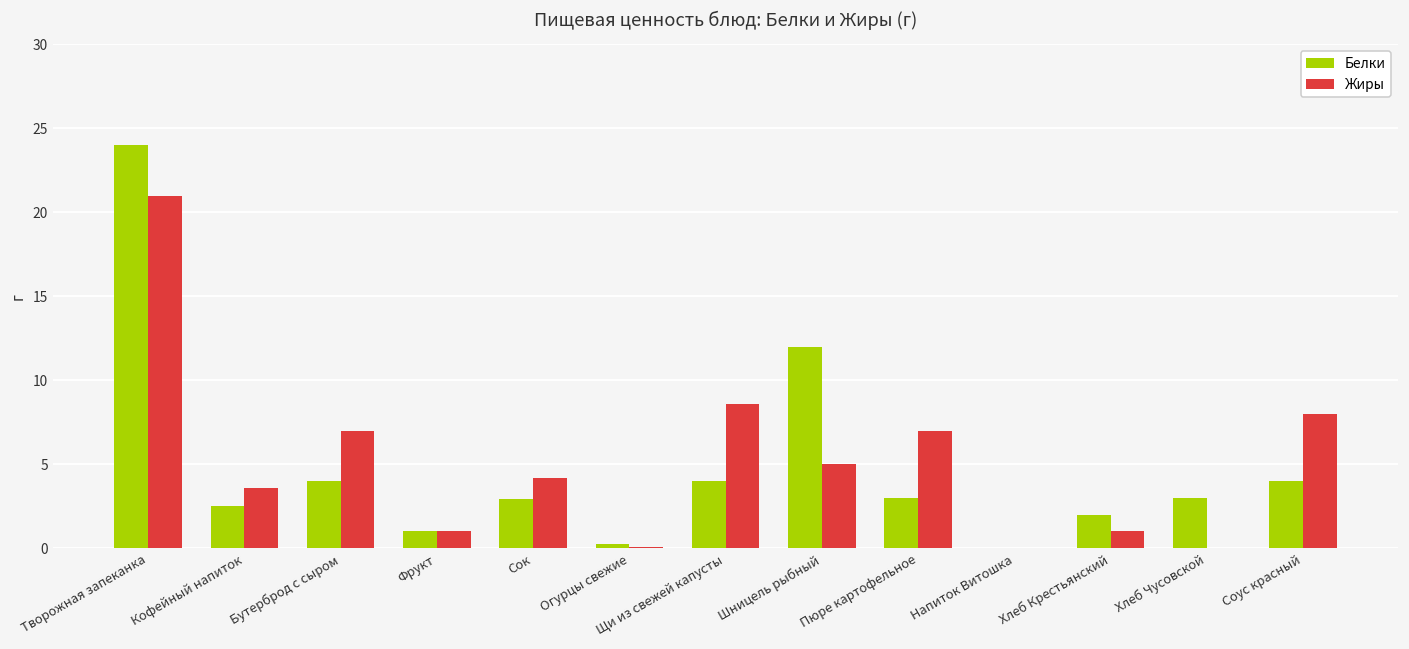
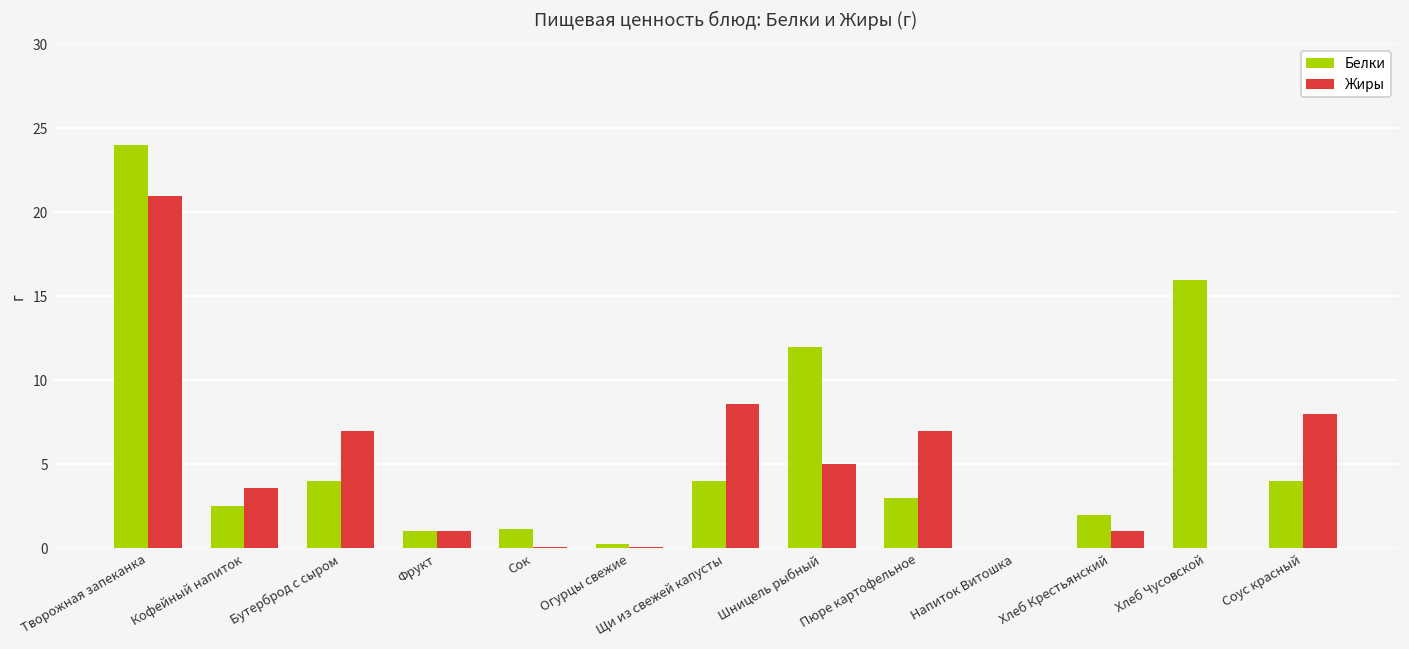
  {
    "Белки": {
      "Творожная запеканка": 24.0,
      "Кофейный напиток": 2.5,
      "Бутерброд с сыром": 4.0,
      "Фрукт": 1.0,
-     "Сок": 2.9,
+     "Сок": 1.1,
      "Огурцы свежие": 0.3,
      "Щи из свежей капусты": 4.0,
      "Шницель рыбный": 12.0,
      "Пюре картофельное": 3.0,
      "Напиток Витошка": 0.0,
      "Хлеб Крестьянский": 2.0,
-     "Хлеб Чусовской": 3,
+     "Хлеб Чусовской": 16,
      "Соус красный": 4.0
    },
    "Жиры": {
      "Творожная запеканка": 21.0,
      "Кофейный напиток": 3.6,
      "Бутерброд с сыром": 7.0,
      "Фрукт": 1.0,
-     "Сок": 4.2,
+     "Сок": 0.1,
      "Щи из свежей капусты": 8.6,
      "Шницель рыбный": 5.0,
      "Пюре картофельное": 7.0,
      "Напиток Витошка": 0.0,
      "Хлеб Крестьянский": 1.0,
      "Хлеб Чусовской": 0.0,
      "Соус красный": 8.0
    }
  }
